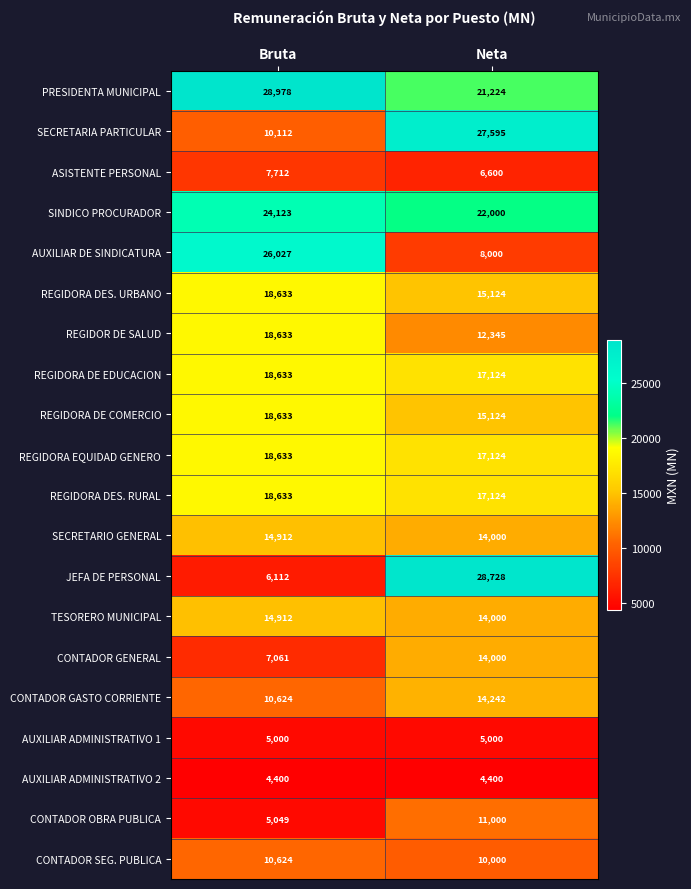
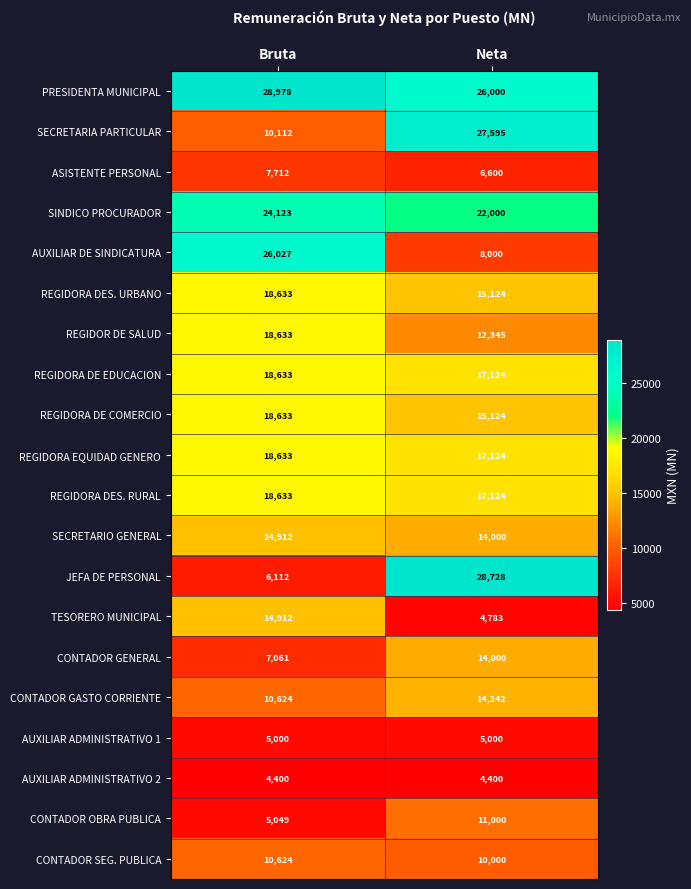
  {
    "PRESIDENTA MUNICIPAL": {
      "Bruta": "28,978",
-     "Neta": "21,224"
+     "Neta": "26,000"
    },
    "SECRETARIA PARTICULAR": {
      "Bruta": "10,112",
      "Neta": "27,595"
    },
    "ASISTENTE PERSONAL": {
      "Bruta": "7,712",
      "Neta": "6,600"
    },
    "SINDICO PROCURADOR": {
      "Bruta": "24,123",
      "Neta": "22,000"
    },
    "AUXILIAR DE SINDICATURA": {
      "Bruta": "26,027",
      "Neta": "8,000"
    },
    "REGIDORA DES. URBANO": {
      "Bruta": "18,633",
      "Neta": "15,124"
    },
    "REGIDOR DE SALUD": {
      "Bruta": "18,633",
      "Neta": "12,345"
    },
    "REGIDORA DE EDUCACION": {
      "Bruta": "18,633",
      "Neta": "17,124"
    },
    "REGIDORA DE COMERCIO": {
      "Bruta": "18,633",
      "Neta": "15,124"
    },
    "REGIDORA EQUIDAD GENERO": {
      "Bruta": "18,633",
      "Neta": "17,124"
    },
    "REGIDORA DES. RURAL": {
      "Bruta": "18,633",
      "Neta": "17,124"
    },
    "SECRETARIO GENERAL": {
      "Bruta": "14,912",
      "Neta": "14,000"
    },
    "JEFA DE PERSONAL": {
      "Bruta": "6,112",
      "Neta": "28,728"
    },
    "TESORERO MUNICIPAL": {
      "Bruta": "14,912",
-     "Neta": "14,000"
+     "Neta": "4,783"
    },
    "CONTADOR GENERAL": {
      "Bruta": "7,061",
      "Neta": "14,000"
    },
    "CONTADOR GASTO CORRIENTE": {
      "Bruta": "10,624",
      "Neta": "14,242"
    },
    "AUXILIAR ADMINISTRATIVO 1": {
      "Bruta": "5,000",
      "Neta": "5,000"
    },
    "AUXILIAR ADMINISTRATIVO 2": {
      "Bruta": "4,400",
      "Neta": "4,400"
    },
    "CONTADOR OBRA PUBLICA": {
      "Bruta": "5,049",
      "Neta": "11,000"
    },
    "CONTADOR SEG. PUBLICA": {
      "Bruta": "10,624",
      "Neta": "10,000"
    }
  }
